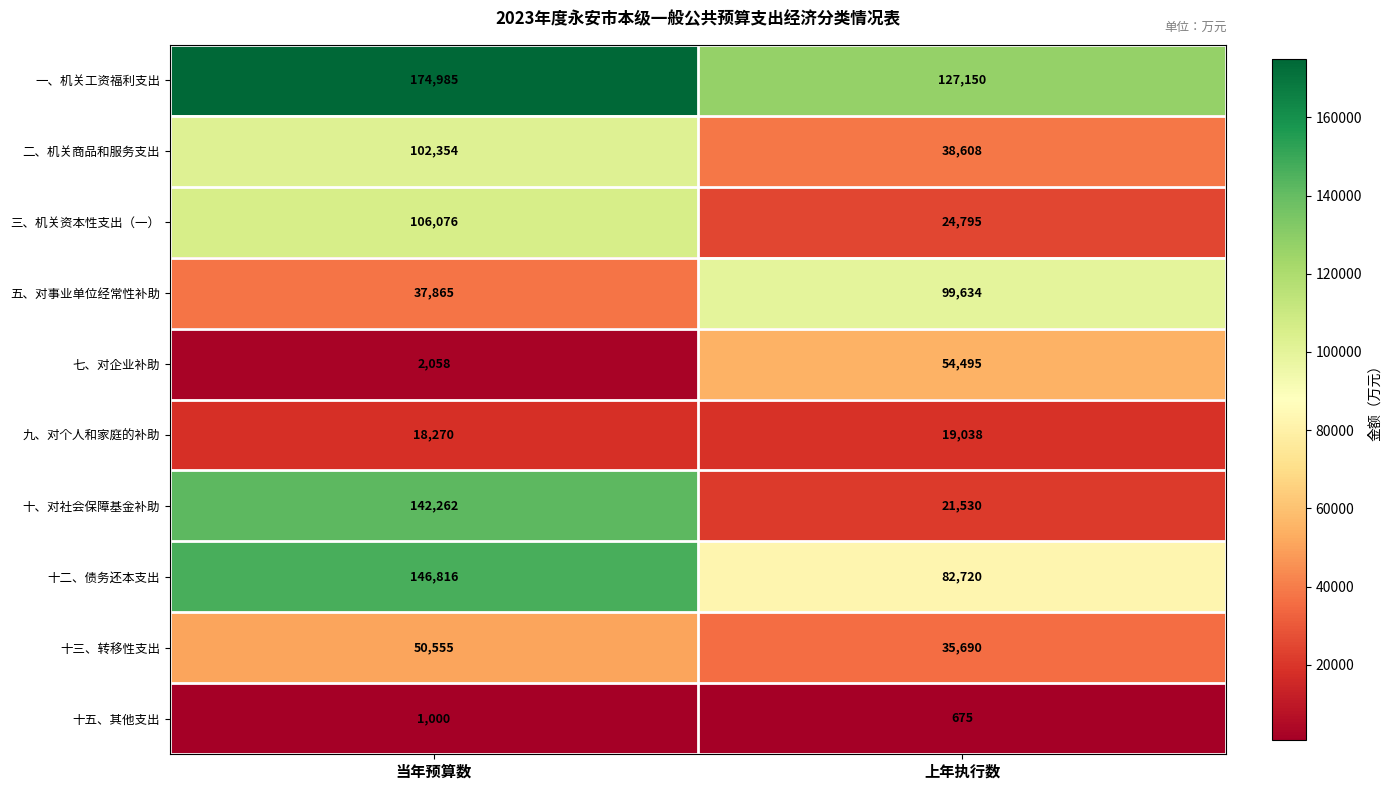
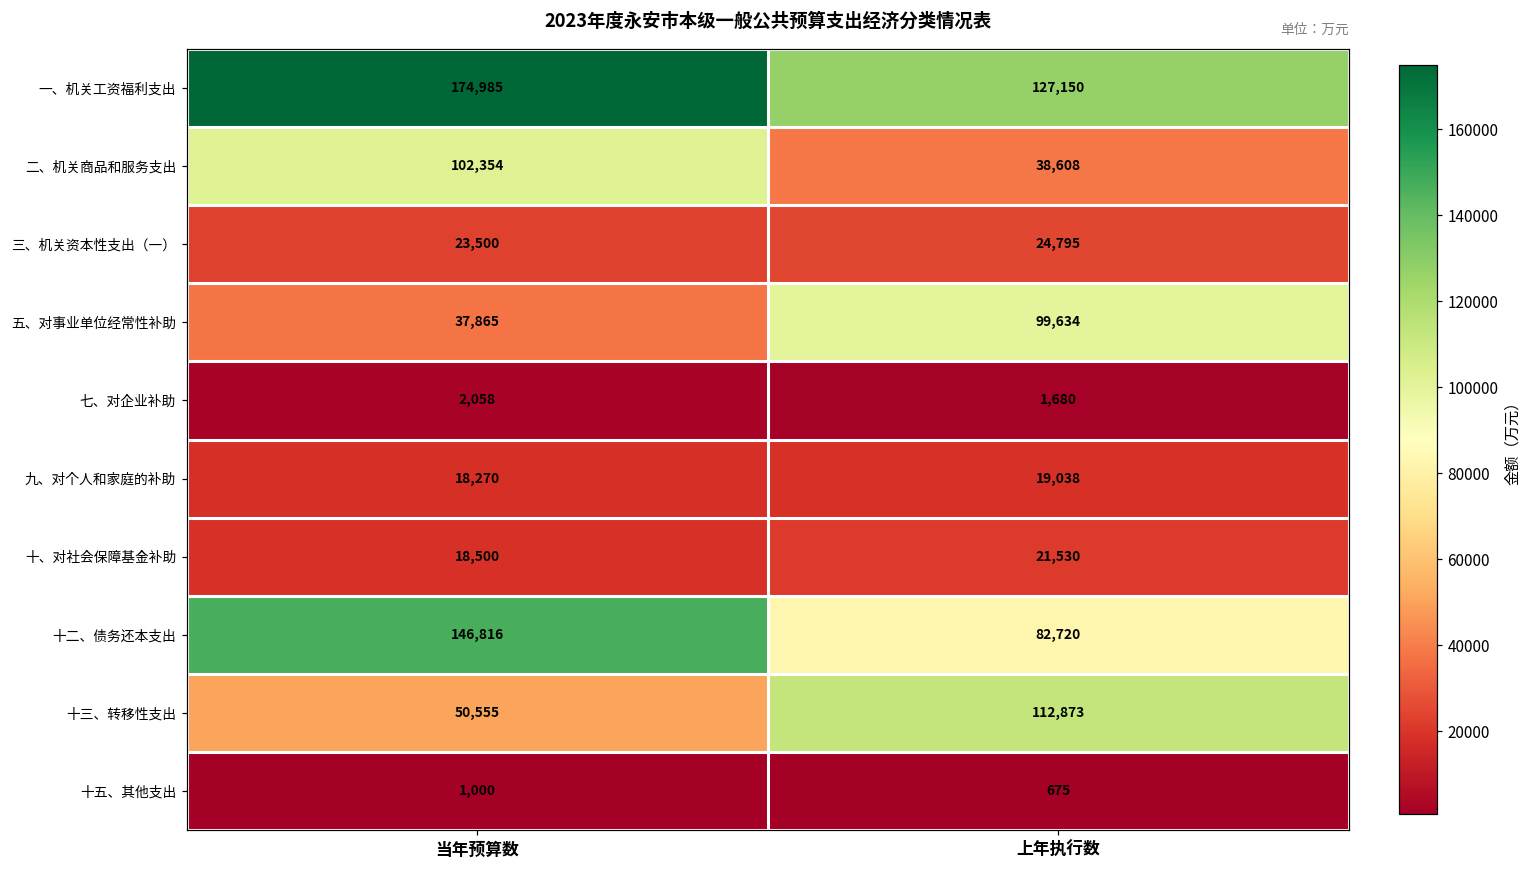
  {
    "一、机关工资福利支出": {
      "当年预算数": "174,985",
      "上年执行数": "127,150"
    },
    "二、机关商品和服务支出": {
      "当年预算数": "102,354",
      "上年执行数": "38,608"
    },
    "三、机关资本性支出（一）": {
-     "当年预算数": "106,076",
+     "当年预算数": "23,500",
      "上年执行数": "24,795"
    },
    "五、对事业单位经常性补助": {
      "当年预算数": "37,865",
      "上年执行数": "99,634"
    },
    "七、对企业补助": {
      "当年预算数": "2,058",
-     "上年执行数": "54,495"
+     "上年执行数": "1,680"
    },
    "九、对个人和家庭的补助": {
      "当年预算数": "18,270",
      "上年执行数": "19,038"
    },
    "十、对社会保障基金补助": {
-     "当年预算数": "142,262",
+     "当年预算数": "18,500",
      "上年执行数": "21,530"
    },
    "十二、债务还本支出": {
      "当年预算数": "146,816",
      "上年执行数": "82,720"
    },
    "十三、转移性支出": {
      "当年预算数": "50,555",
-     "上年执行数": "35,690"
+     "上年执行数": "112,873"
    },
    "十五、其他支出": {
      "当年预算数": "1,000",
      "上年执行数": "675"
    }
  }
